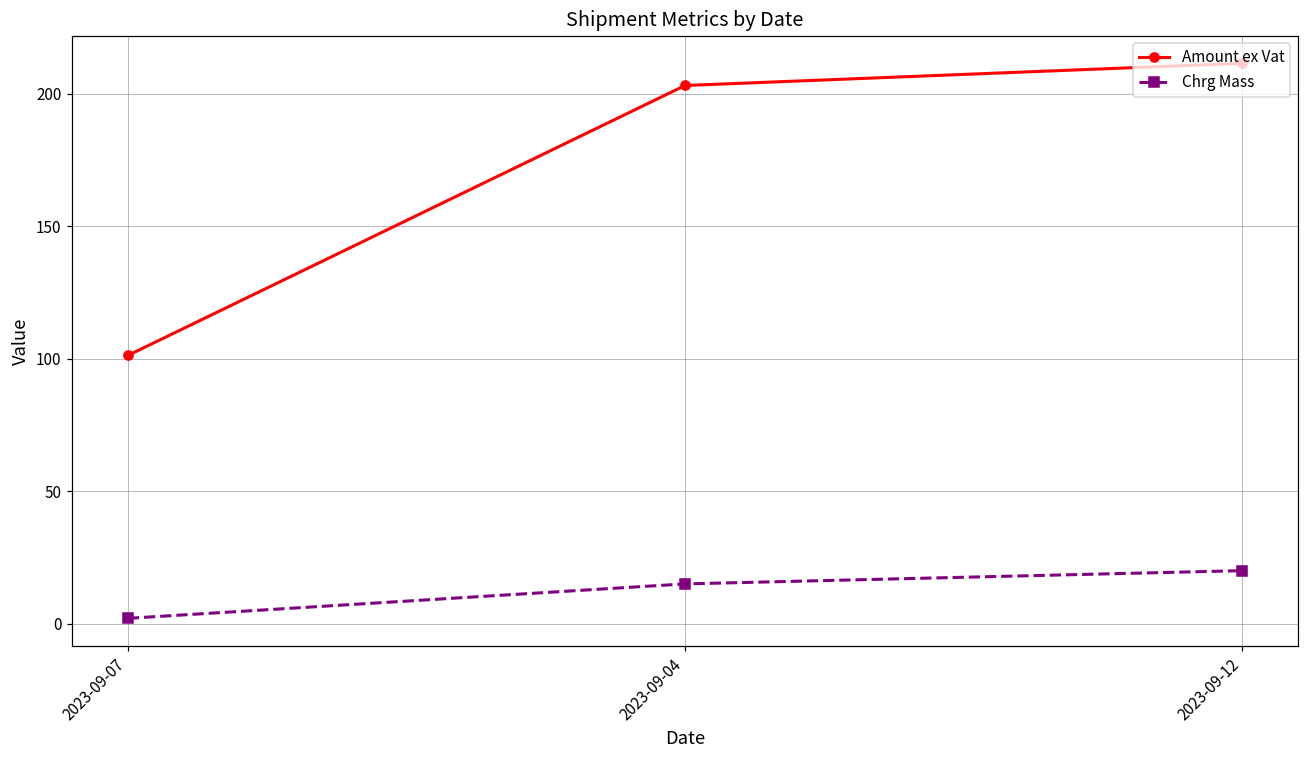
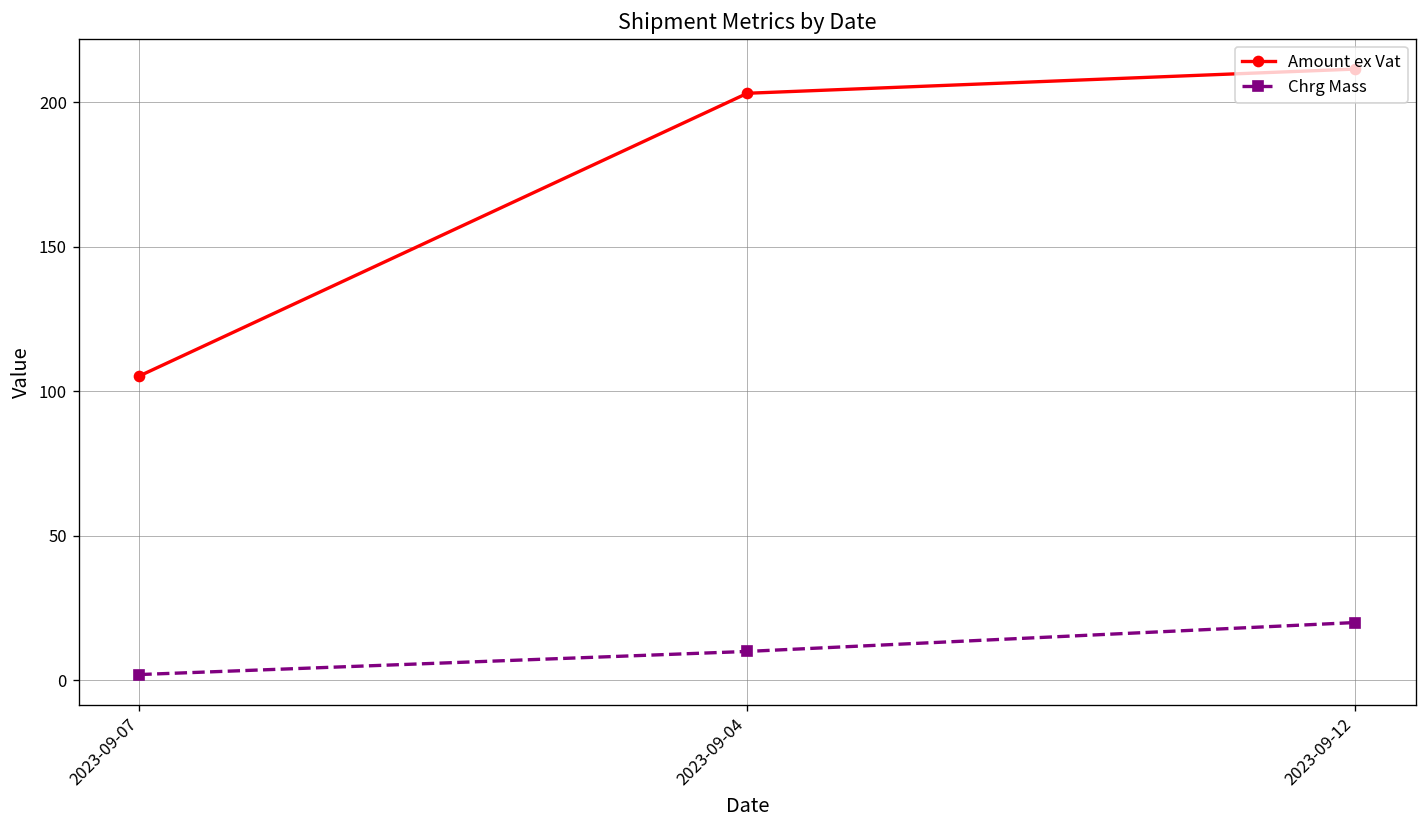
  {
    "Amount ex Vat": {
-     "2023-09-07": 101,
+     "2023-09-07": 105,
      "2023-09-04": 203
    },
    "Chrg Mass": {
      "2023-09-07": 2,
-     "2023-09-04": 15,
+     "2023-09-04": 10,
      "2023-09-12": 20
    }
  }
